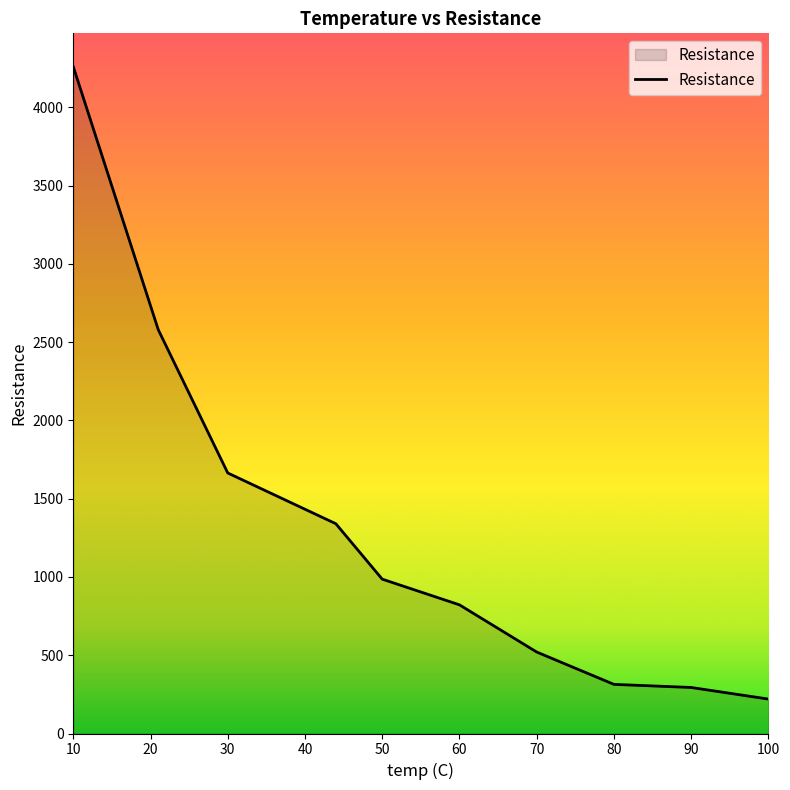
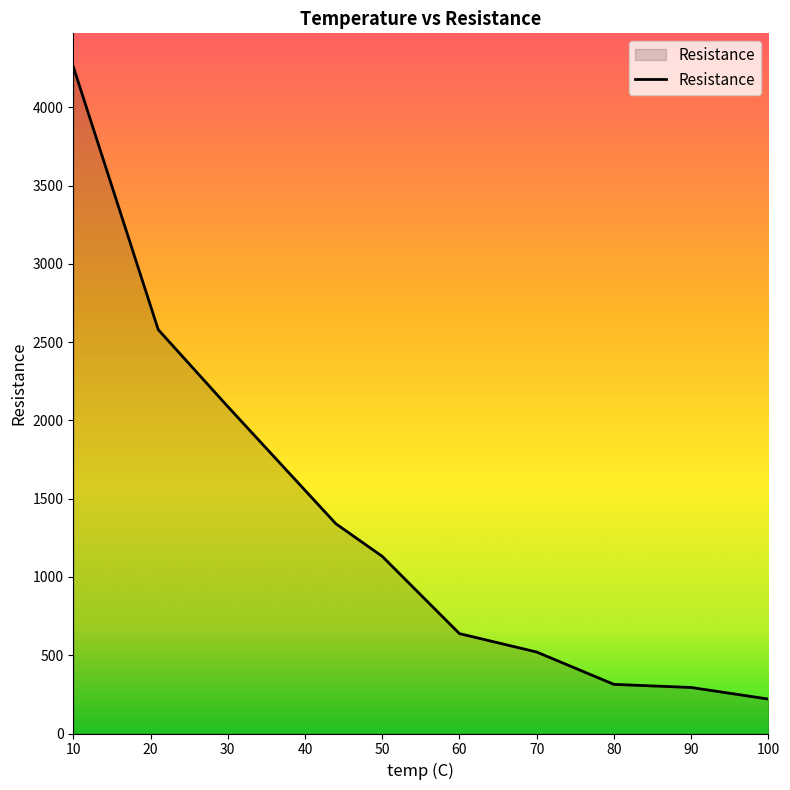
  {
    "10": 4260,
-   "30": 1660,
-   "50": 990,
-   "60": 820,
+   "30": 2090,
+   "50": 1130,
+   "60": 640,
    "70": 520,
    "80": 310,
    "90": 290,
    "100": 220
  }
